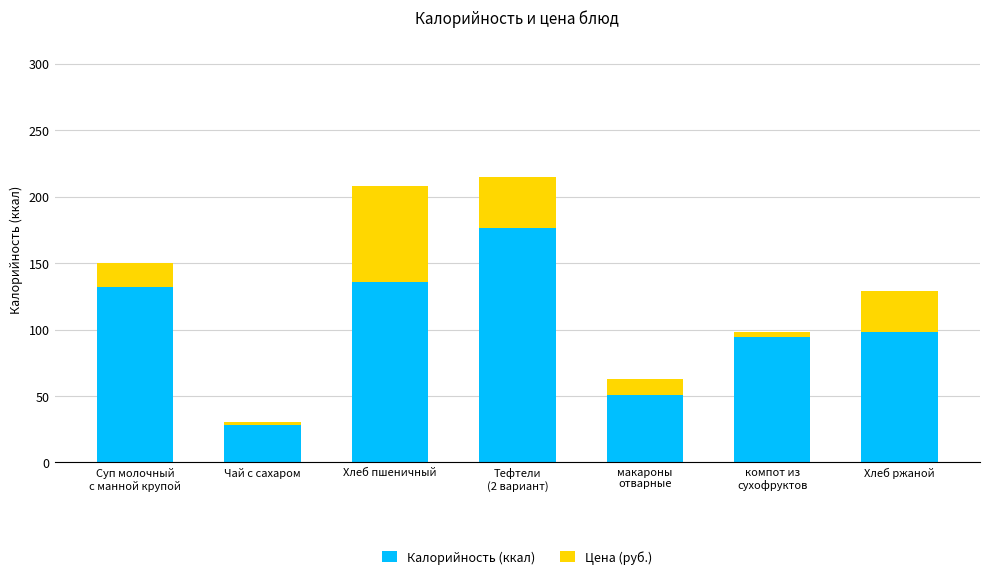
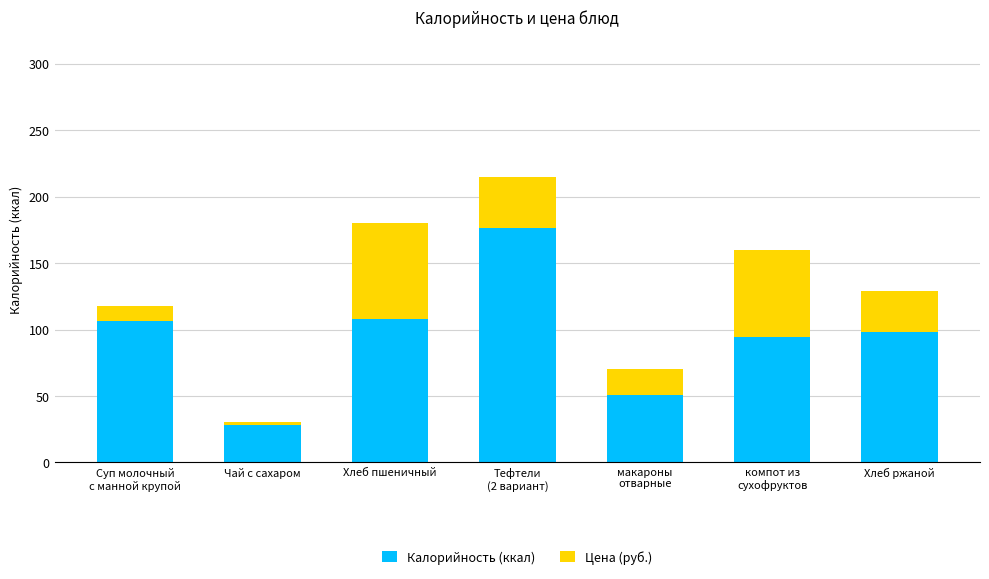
  {
    "Калорийность (ккал)": {
-     "Суп молочный с манной крупой": 132,
+     "Суп молочный с манной крупой": 106,
      "Чай с сахаром": 28,
-     "Хлеб пшеничный": 136,
+     "Хлеб пшеничный": 108,
      "Тефтели (2 вариант)": 177,
      "макароны отварные": 51,
      "компот из сухофруктов": 94,
      "Хлеб ржаной": 98
    },
    "Цена (руб.)": {
-     "Суп молочный с манной крупой": 18,
+     "Суп молочный с манной крупой": 11,
      "Чай с сахаром": 2,
      "Хлеб пшеничный": 72,
      "Тефтели (2 вариант)": 38,
-     "макароны отварные": 12,
-     "компот из сухофруктов": 4,
+     "макароны отварные": 19,
+     "компот из сухофруктов": 66,
      "Хлеб ржаной": 31
    }
  }
